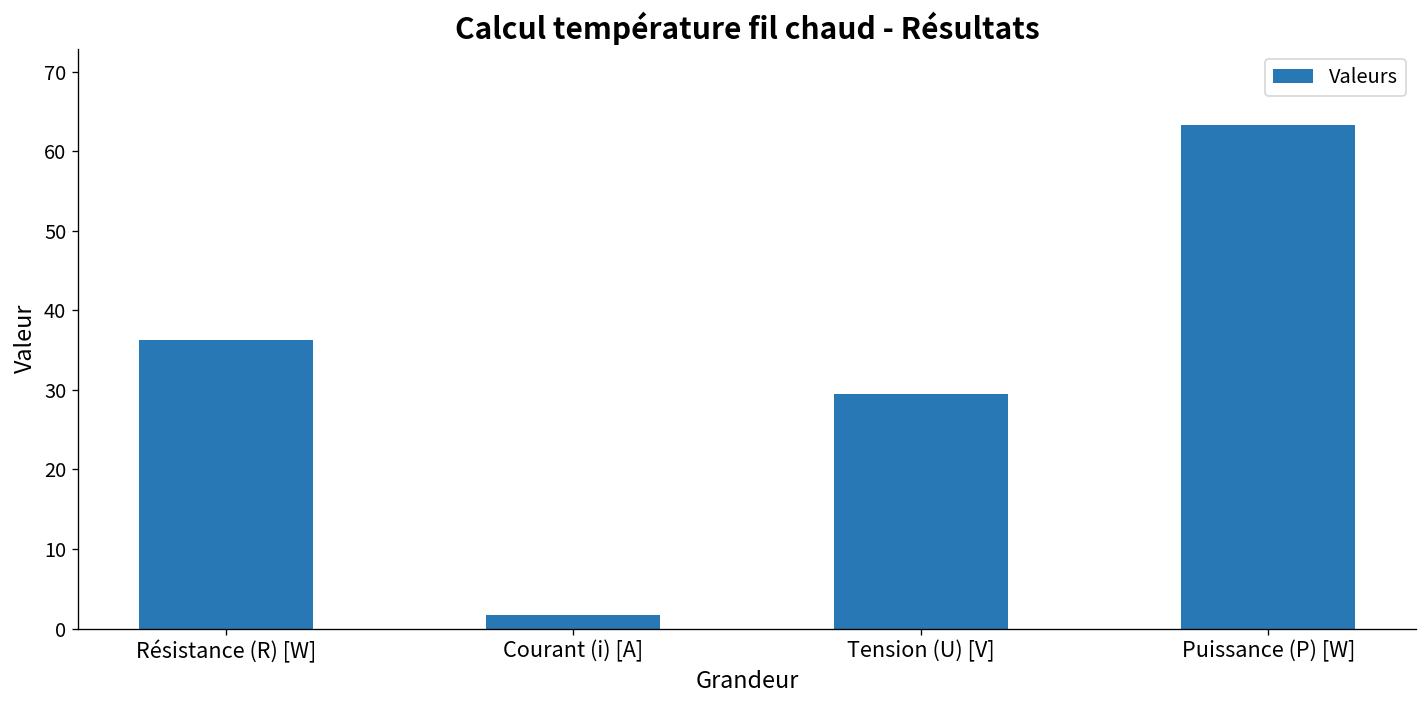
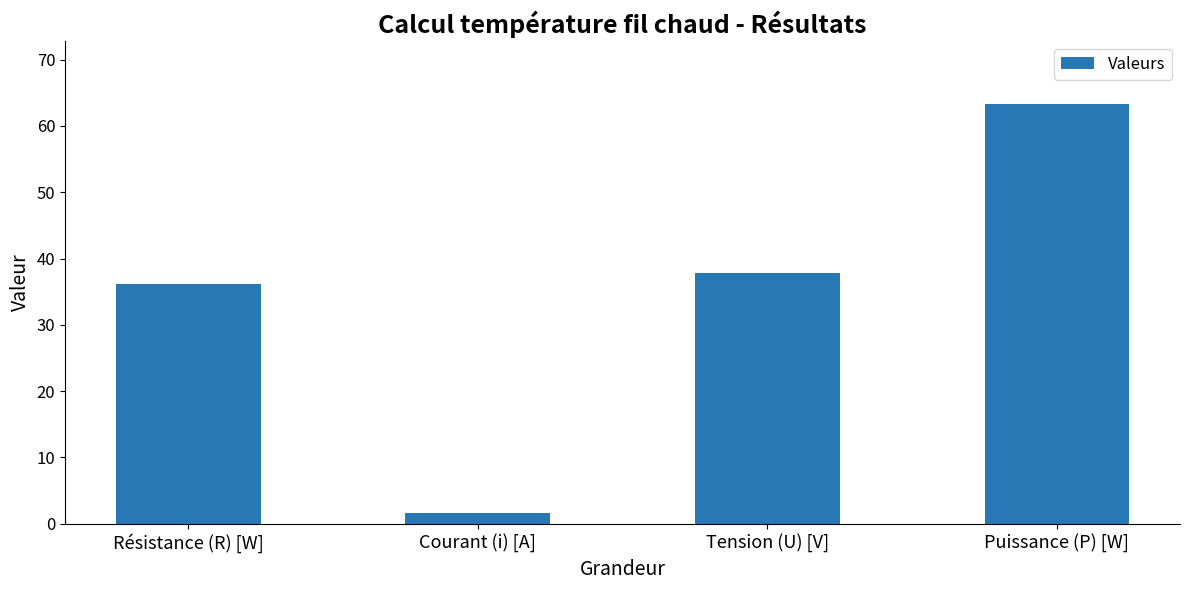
  {
    "Résistance (R) [W]": 36,
    "Courant (i) [A]": 2,
-   "Tension (U) [V]": 30,
+   "Tension (U) [V]": 38,
    "Puissance (P) [W]": 63
  }
